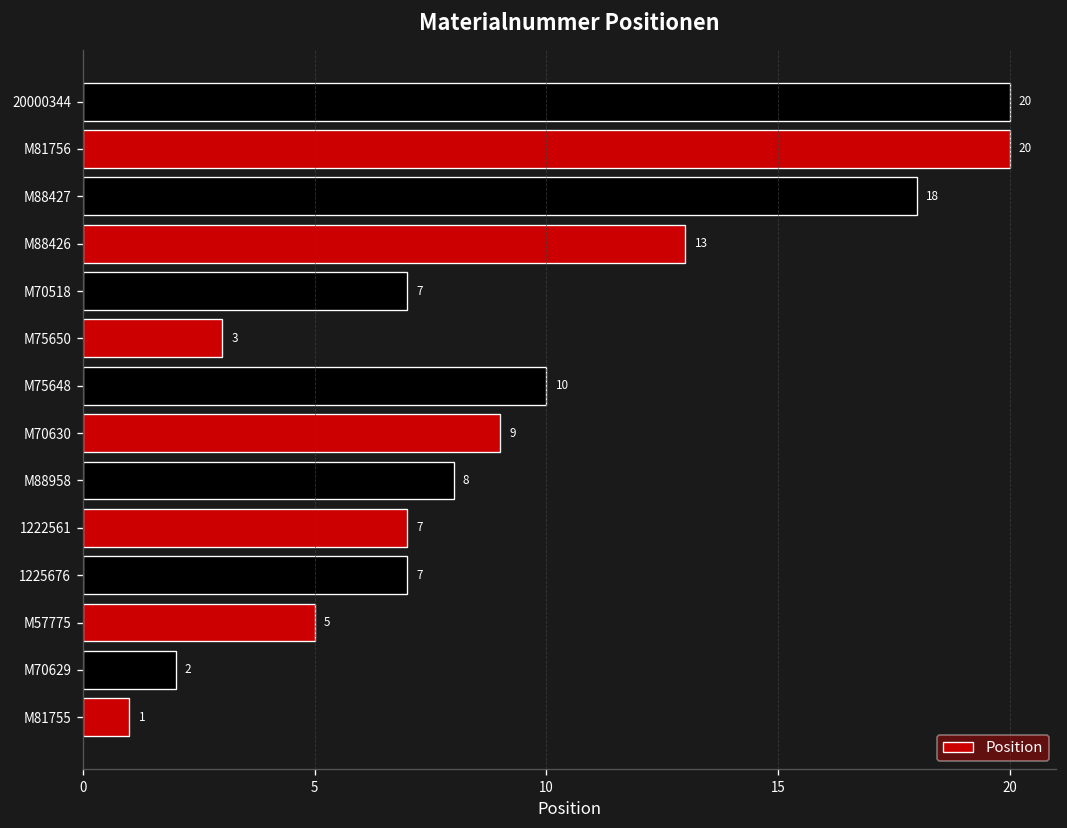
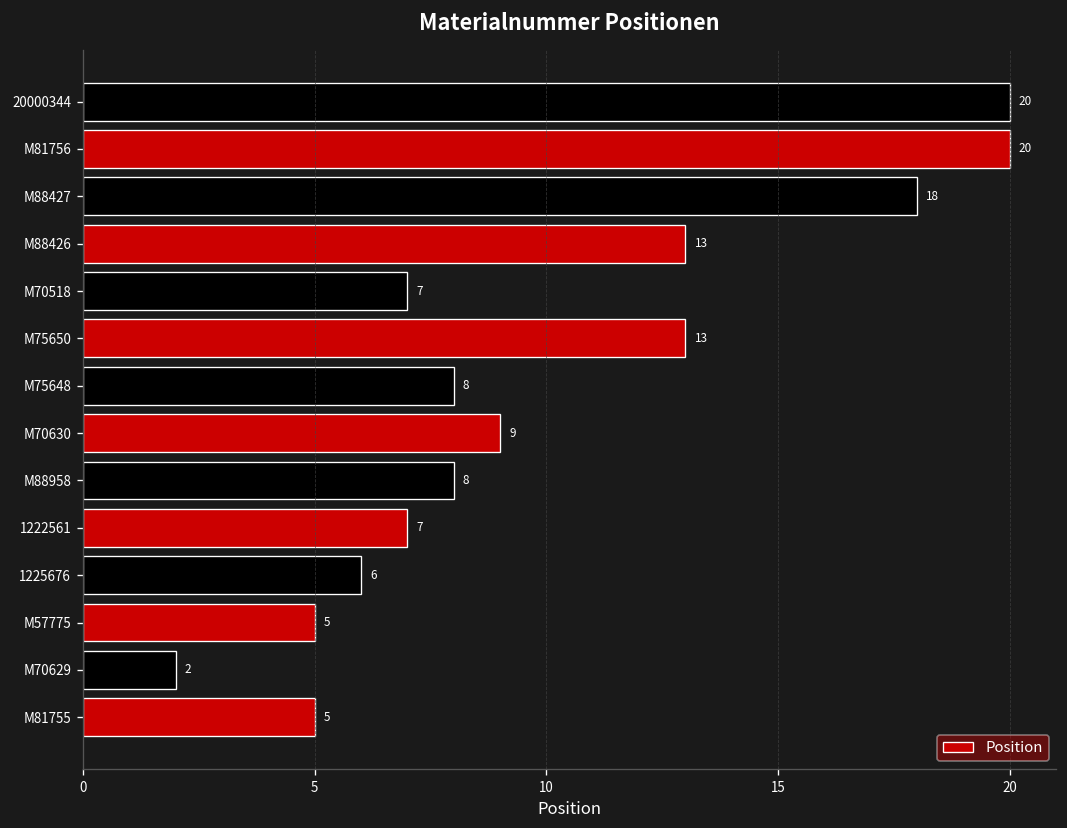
  {
    "20000344": 20,
    "M81756": 20,
    "M88427": 18,
    "M88426": 13,
    "M70518": 7,
-   "M75650": 3,
-   "M75648": 10,
+   "M75650": 13,
+   "M75648": 8,
    "M70630": 9,
    "M88958": 8,
    "1222561": 7,
-   "1225676": 7,
+   "1225676": 6,
    "M57775": 5,
    "M70629": 2,
-   "M81755": 1
+   "M81755": 5
  }
